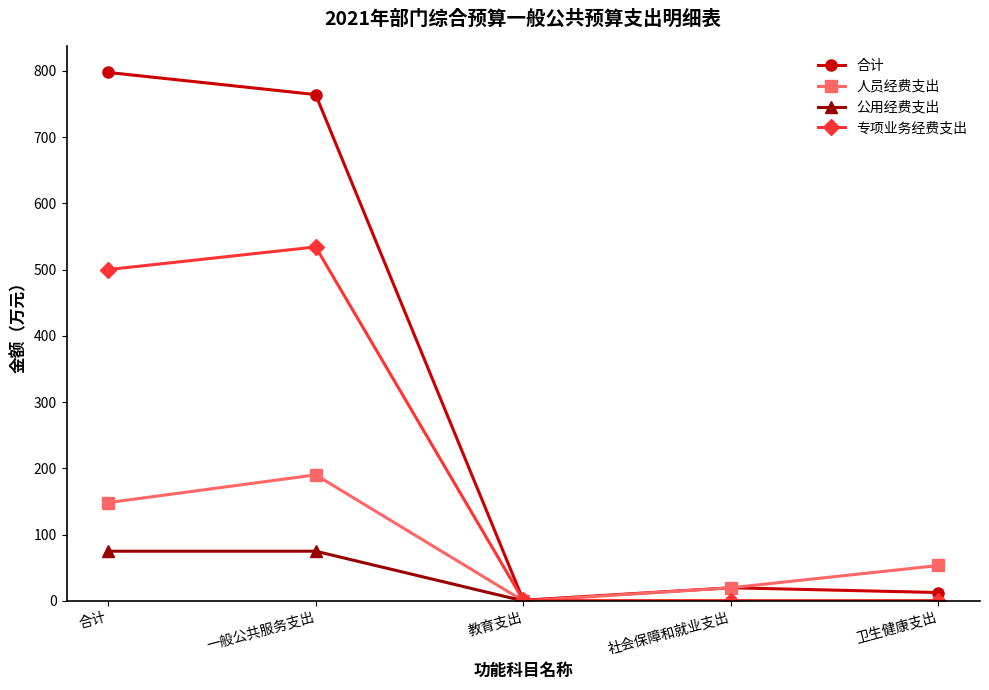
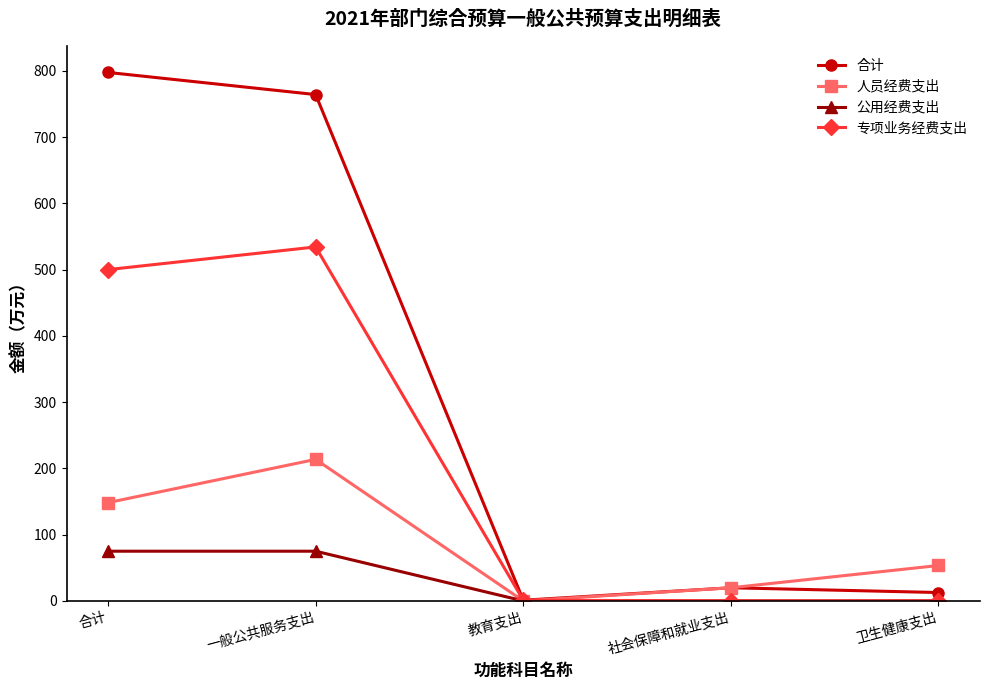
  {
    "人员经费支出": {
      "合计": 150,
-     "一般公共服务支出": 190,
+     "一般公共服务支出": 210,
      "卫生健康支出": 50
    },
    "专项业务经费支出": {
      "合计": 500,
      "一般公共服务支出": 530
    }
  }
